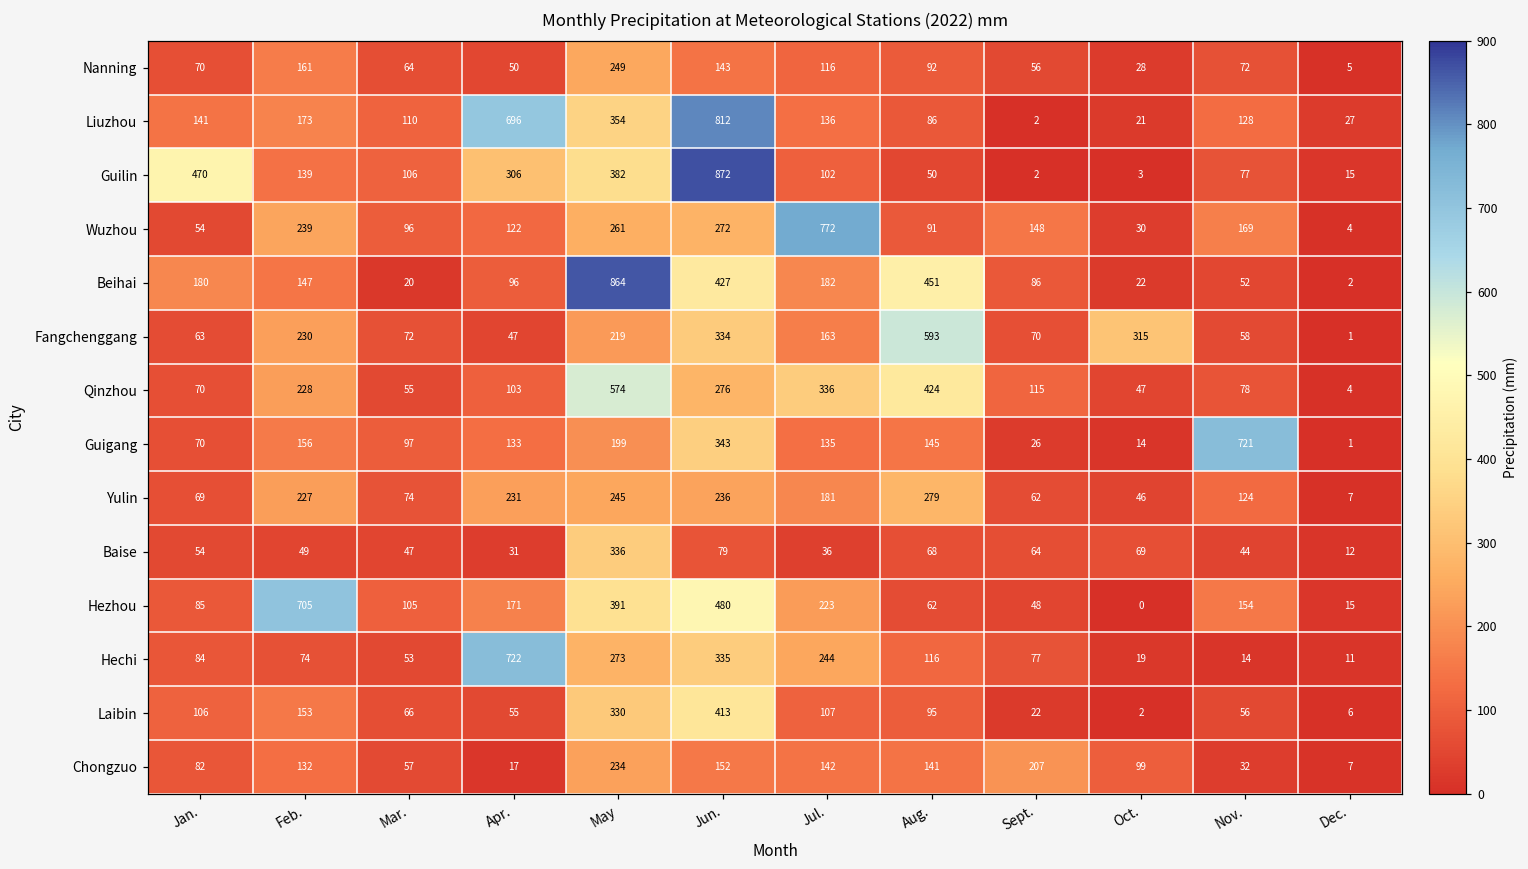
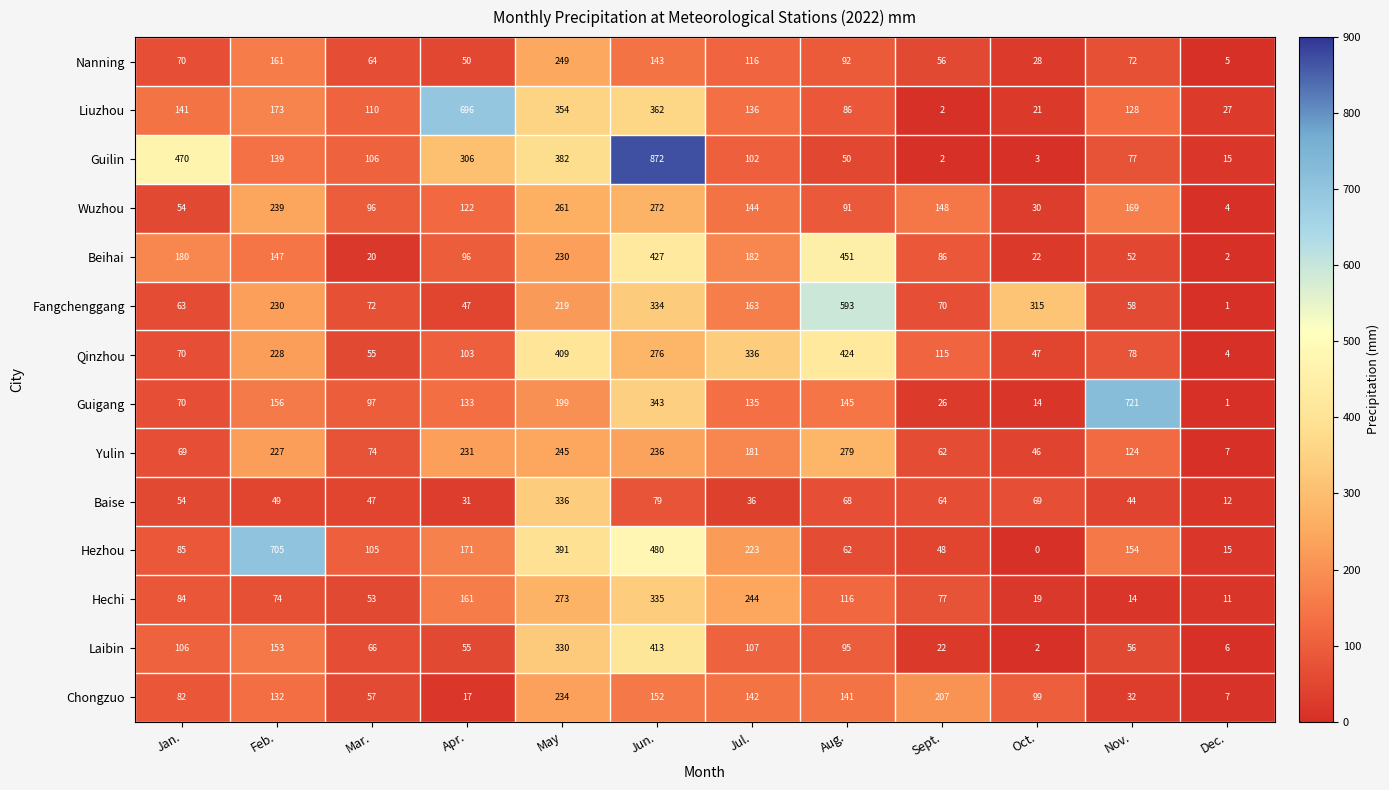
  {
    "Nanning": {
      "Jan.": 70,
      "Feb.": 161,
      "Mar.": 64,
      "Apr.": 50,
      "May": 249,
      "Jun.": 143,
      "Jul.": 116,
      "Aug.": 92,
      "Sept.": 56,
      "Oct.": 28,
      "Nov.": 72,
      "Dec.": 5
    },
    "Liuzhou": {
      "Jan.": 141,
      "Feb.": 173,
      "Mar.": 110,
      "Apr.": 696,
      "May": 354,
-     "Jun.": 812,
+     "Jun.": 362,
      "Jul.": 136,
      "Aug.": 86,
      "Sept.": 2,
      "Oct.": 21,
      "Nov.": 128,
      "Dec.": 27
    },
    "Guilin": {
      "Jan.": 470,
      "Feb.": 139,
      "Mar.": 106,
      "Apr.": 306,
      "May": 382,
      "Jun.": 872,
      "Jul.": 102,
      "Aug.": 50,
      "Sept.": 2,
      "Oct.": 3,
      "Nov.": 77,
      "Dec.": 15
    },
    "Wuzhou": {
      "Jan.": 54,
      "Feb.": 239,
      "Mar.": 96,
      "Apr.": 122,
      "May": 261,
      "Jun.": 272,
-     "Jul.": 772,
+     "Jul.": 144,
      "Aug.": 91,
      "Sept.": 148,
      "Oct.": 30,
      "Nov.": 169,
      "Dec.": 4
    },
    "Beihai": {
      "Jan.": 180,
      "Feb.": 147,
      "Mar.": 20,
      "Apr.": 96,
-     "May": 864,
+     "May": 230,
      "Jun.": 427,
      "Jul.": 182,
      "Aug.": 451,
      "Sept.": 86,
      "Oct.": 22,
      "Nov.": 52,
      "Dec.": 2
    },
    "Fangchenggang": {
      "Jan.": 63,
      "Feb.": 230,
      "Mar.": 72,
      "Apr.": 47,
      "May": 219,
      "Jun.": 334,
      "Jul.": 163,
      "Aug.": 593,
      "Sept.": 70,
      "Oct.": 315,
      "Nov.": 58,
      "Dec.": 1
    },
    "Qinzhou": {
      "Jan.": 70,
      "Feb.": 228,
      "Mar.": 55,
      "Apr.": 103,
-     "May": 574,
+     "May": 409,
      "Jun.": 276,
      "Jul.": 336,
      "Aug.": 424,
      "Sept.": 115,
      "Oct.": 47,
      "Nov.": 78,
      "Dec.": 4
    },
    "Guigang": {
      "Jan.": 70,
      "Feb.": 156,
      "Mar.": 97,
      "Apr.": 133,
      "May": 199,
      "Jun.": 343,
      "Jul.": 135,
      "Aug.": 145,
      "Sept.": 26,
      "Oct.": 14,
      "Nov.": 721,
      "Dec.": 1
    },
    "Yulin": {
      "Jan.": 69,
      "Feb.": 227,
      "Mar.": 74,
      "Apr.": 231,
      "May": 245,
      "Jun.": 236,
      "Jul.": 181,
      "Aug.": 279,
      "Sept.": 62,
      "Oct.": 46,
      "Nov.": 124,
      "Dec.": 7
    },
    "Baise": {
      "Jan.": 54,
      "Feb.": 49,
      "Mar.": 47,
      "Apr.": 31,
      "May": 336,
      "Jun.": 79,
      "Jul.": 36,
      "Aug.": 68,
      "Sept.": 64,
      "Oct.": 69,
      "Nov.": 44,
      "Dec.": 12
    },
    "Hezhou": {
      "Jan.": 85,
      "Feb.": 705,
      "Mar.": 105,
      "Apr.": 171,
      "May": 391,
      "Jun.": 480,
      "Jul.": 223,
      "Aug.": 62,
      "Sept.": 48,
      "Oct.": 0,
      "Nov.": 154,
      "Dec.": 15
    },
    "Hechi": {
      "Jan.": 84,
      "Feb.": 74,
      "Mar.": 53,
-     "Apr.": 722,
+     "Apr.": 161,
      "May": 273,
      "Jun.": 335,
      "Jul.": 244,
      "Aug.": 116,
      "Sept.": 77,
      "Oct.": 19,
      "Nov.": 14,
      "Dec.": 11
    },
    "Laibin": {
      "Jan.": 106,
      "Feb.": 153,
      "Mar.": 66,
      "Apr.": 55,
      "May": 330,
      "Jun.": 413,
      "Jul.": 107,
      "Aug.": 95,
      "Sept.": 22,
      "Oct.": 2,
      "Nov.": 56,
      "Dec.": 6
    },
    "Chongzuo": {
      "Jan.": 82,
      "Feb.": 132,
      "Mar.": 57,
      "Apr.": 17,
      "May": 234,
      "Jun.": 152,
      "Jul.": 142,
      "Aug.": 141,
      "Sept.": 207,
      "Oct.": 99,
      "Nov.": 32,
      "Dec.": 7
    }
  }
